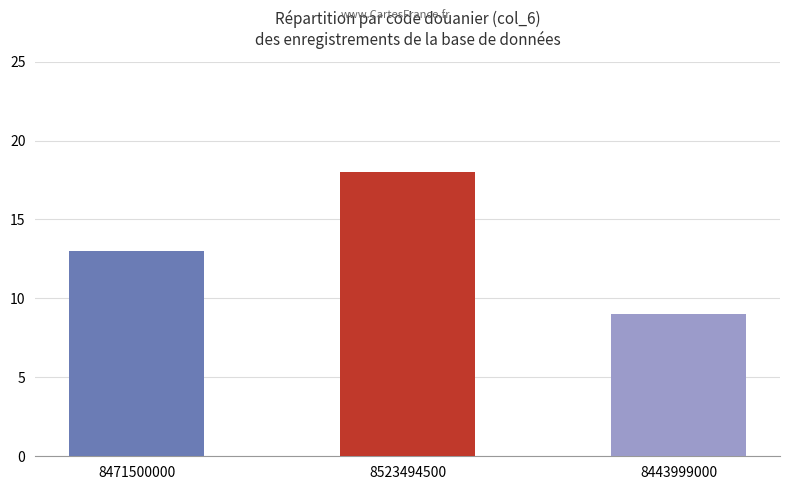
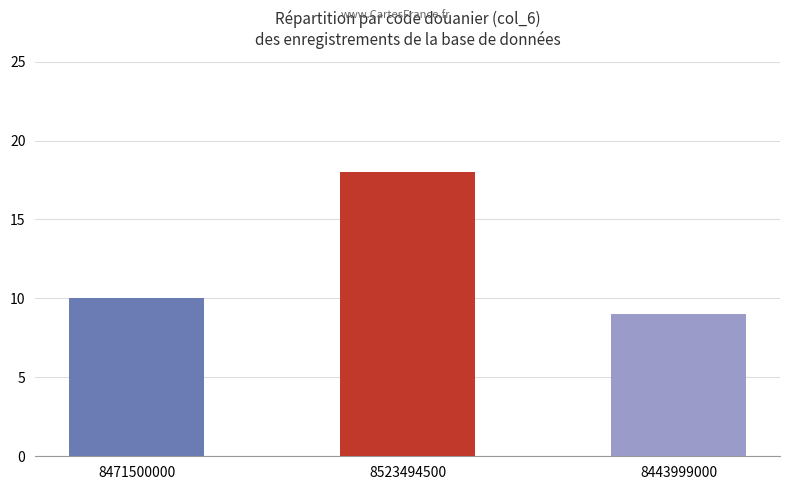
  {
-   "8471500000": 13,
+   "8471500000": 10,
    "8523494500": 18,
    "8443999000": 9
  }
